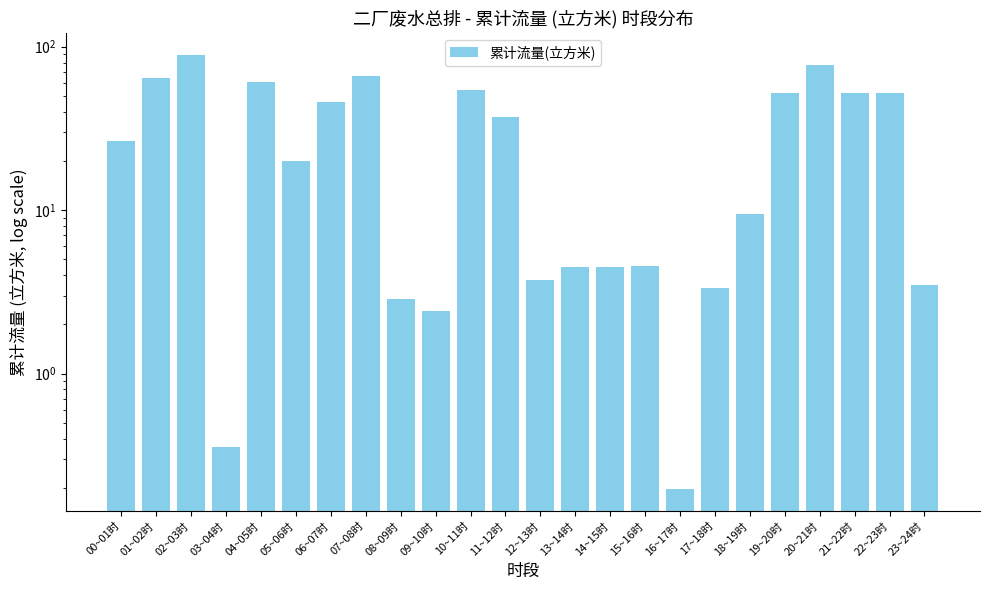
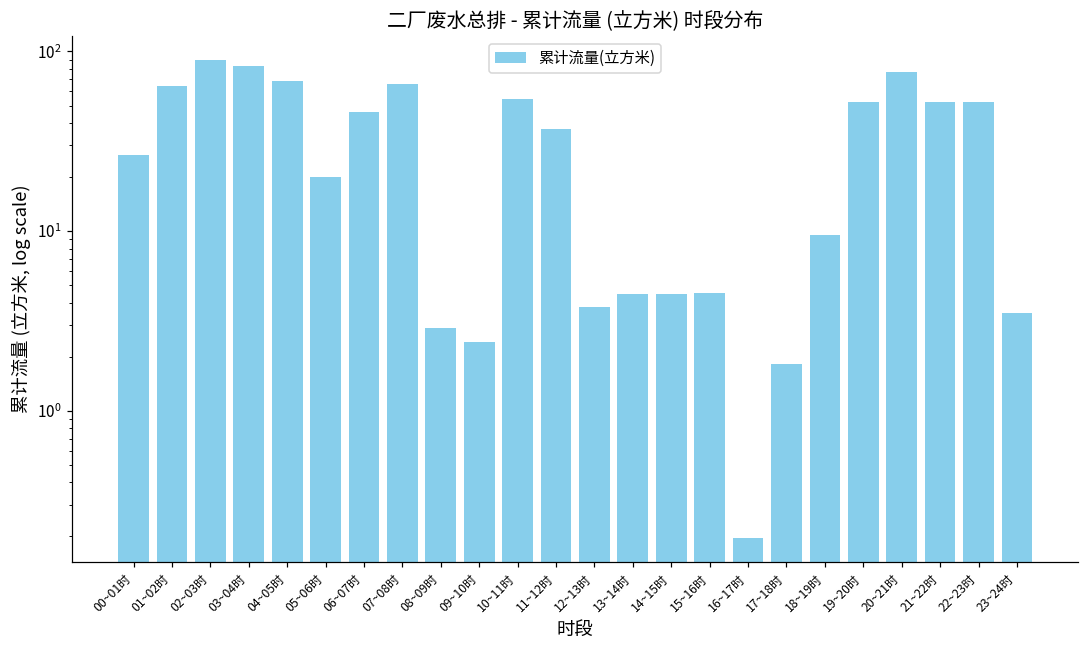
  {
    "00~01时": 26,
    "01~02时": 65,
    "02~03时": 90,
-   "03~04时": 0.36,
-   "04~05时": 61,
+   "03~04时": 80,
+   "04~05时": 69,
    "05~06时": 20,
    "06~07时": 46,
    "07~08时": 66,
    "08~09时": 2.9,
    "09~10时": 2.4,
    "10~11时": 54,
    "11~12时": 37,
    "12~13时": 3.8,
    "13~14时": 4.5,
    "14~15时": 4.5,
    "15~16时": 4.5,
    "16~17时": 0.20,
-   "17~18时": 3.4,
+   "17~18时": 1.8,
    "18~19时": 10,
    "19~20时": 52,
    "20~21时": 80,
    "21~22时": 52,
    "22~23时": 52,
    "23~24时": 3.5
  }
